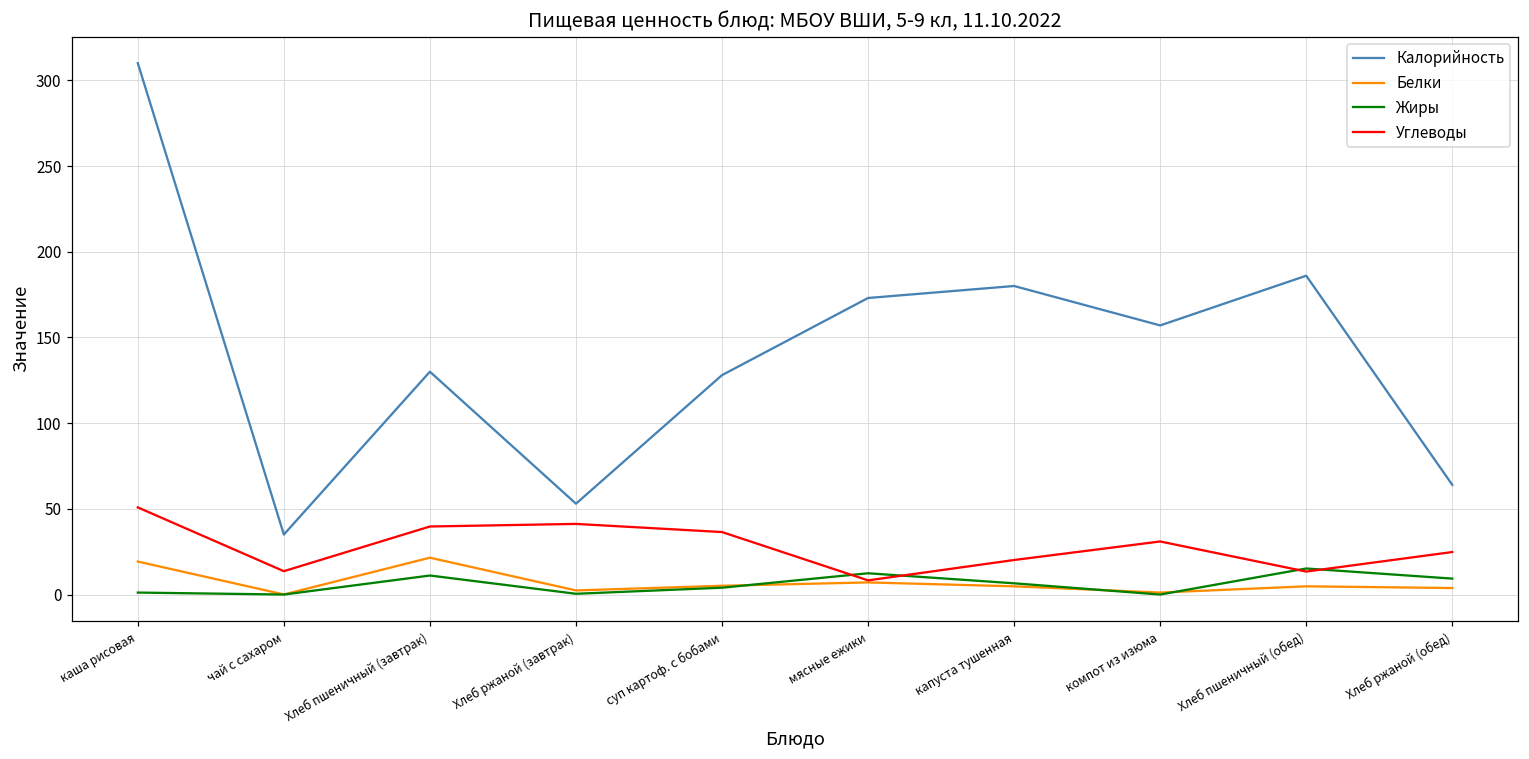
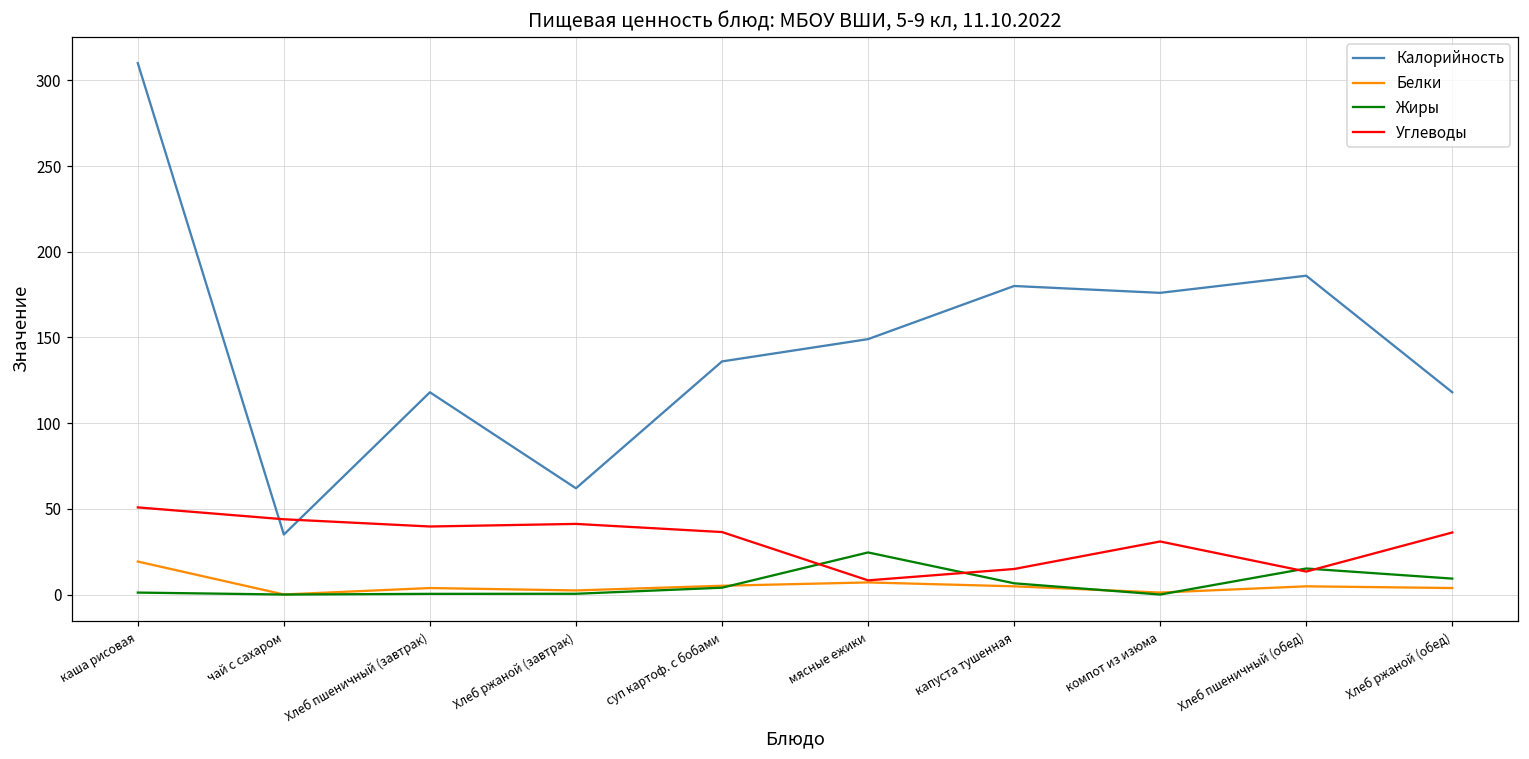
  {
    "Калорийность": {
      "каша рисовая": 310,
      "чай с сахаром": 35,
-     "Хлеб пшеничный (завтрак)": 130,
-     "Хлеб ржаной (завтрак)": 53,
-     "суп картоф. с бобами": 128,
-     "мясные ежики": 173,
+     "Хлеб пшеничный (завтрак)": 118,
+     "Хлеб ржаной (завтрак)": 62,
+     "суп картоф. с бобами": 136,
+     "мясные ежики": 149,
      "капуста тушенная": 180,
-     "компот из изюма": 157,
+     "компот из изюма": 176,
      "Хлеб пшеничный (обед)": 186,
-     "Хлеб ржаной (обед)": 64
+     "Хлеб ржаной (обед)": 118
    },
    "Белки": {
      "каша рисовая": 19,
-     "Хлеб пшеничный (завтрак)": 22,
+     "Хлеб пшеничный (завтрак)": 4,
      "Хлеб ржаной (завтрак)": 2,
      "капуста тушенная": 5,
      "Хлеб пшеничный (обед)": 5,
      "Хлеб ржаной (обед)": 4
    },
    "Жиры": {
      "каша рисовая": 1,
-     "Хлеб пшеничный (завтрак)": 11,
+     "Хлеб пшеничный (завтрак)": 0,
      "Хлеб ржаной (завтрак)": 0,
-     "мясные ежики": 12,
+     "мясные ежики": 25,
      "капуста тушенная": 7,
      "Хлеб пшеничный (обед)": 15,
      "Хлеб ржаной (обед)": 9
    },
    "Углеводы": {
      "каша рисовая": 51,
-     "чай с сахаром": 14,
+     "чай с сахаром": 44,
      "Хлеб пшеничный (завтрак)": 40,
      "Хлеб ржаной (завтрак)": 41,
      "суп картоф. с бобами": 36,
-     "капуста тушенная": 20,
+     "капуста тушенная": 15,
      "компот из изюма": 31,
      "Хлеб пшеничный (обед)": 13,
-     "Хлеб ржаной (обед)": 25
+     "Хлеб ржаной (обед)": 36
    }
  }
